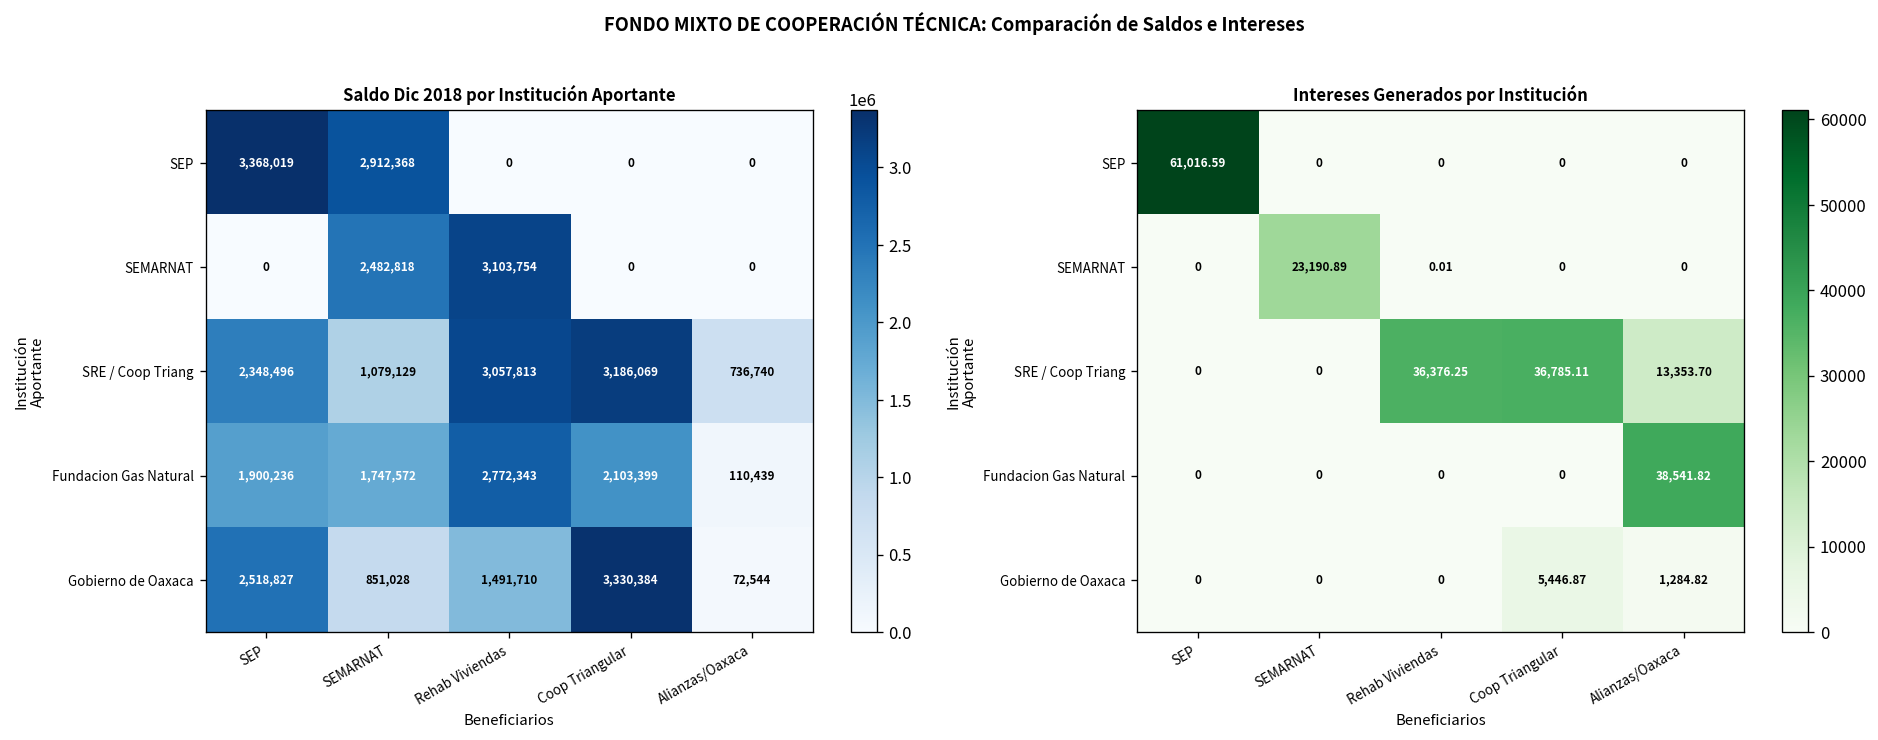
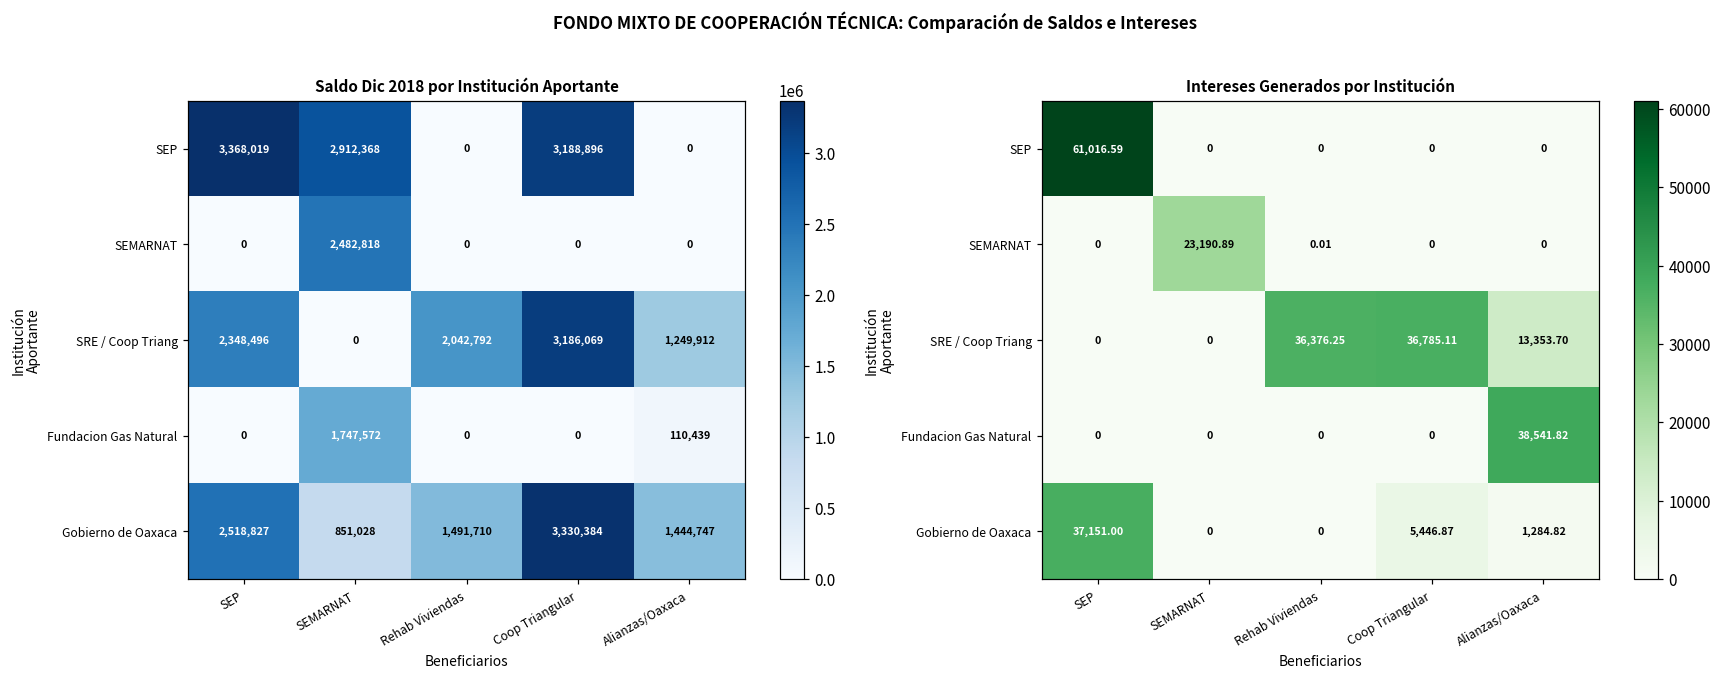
  {
    "Saldo Dic 2018 por Institución Aportante": {
      "SEP": {
        "SEP": "3,368,019",
        "SEMARNAT": "2,912,368",
        "Rehab Viviendas": "0",
-       "Coop Triangular": "0",
+       "Coop Triangular": "3,188,896",
        "Alianzas/Oaxaca": "0"
      },
      "SEMARNAT": {
        "SEP": "0",
        "SEMARNAT": "2,482,818",
-       "Rehab Viviendas": "3,103,754",
+       "Rehab Viviendas": "0",
        "Coop Triangular": "0",
        "Alianzas/Oaxaca": "0"
      },
      "SRE / Coop Triang": {
        "SEP": "2,348,496",
-       "SEMARNAT": "1,079,129",
-       "Rehab Viviendas": "3,057,813",
+       "SEMARNAT": "0",
+       "Rehab Viviendas": "2,042,792",
        "Coop Triangular": "3,186,069",
-       "Alianzas/Oaxaca": "736,740"
+       "Alianzas/Oaxaca": "1,249,912"
      },
      "Fundacion Gas Natural": {
-       "SEP": "1,900,236",
+       "SEP": "0",
        "SEMARNAT": "1,747,572",
-       "Rehab Viviendas": "2,772,343",
-       "Coop Triangular": "2,103,399",
+       "Rehab Viviendas": "0",
+       "Coop Triangular": "0",
        "Alianzas/Oaxaca": "110,439"
      },
      "Gobierno de Oaxaca": {
        "SEP": "2,518,827",
        "SEMARNAT": "851,028",
        "Rehab Viviendas": "1,491,710",
        "Coop Triangular": "3,330,384",
-       "Alianzas/Oaxaca": "72,544"
+       "Alianzas/Oaxaca": "1,444,747"
      }
    },
    "Intereses Generados por Institución": {
      "SEP": {
        "SEP": "61,016.59",
        "SEMARNAT": "0",
        "Rehab Viviendas": "0",
        "Coop Triangular": "0",
        "Alianzas/Oaxaca": "0"
      },
      "SEMARNAT": {
        "SEP": "0",
        "SEMARNAT": "23,190.89",
        "Rehab Viviendas": "0.01",
        "Coop Triangular": "0",
        "Alianzas/Oaxaca": "0"
      },
      "SRE / Coop Triang": {
        "SEP": "0",
        "SEMARNAT": "0",
        "Rehab Viviendas": "36,376.25",
        "Coop Triangular": "36,785.11",
        "Alianzas/Oaxaca": "13,353.70"
      },
      "Fundacion Gas Natural": {
        "SEP": "0",
        "SEMARNAT": "0",
        "Rehab Viviendas": "0",
        "Coop Triangular": "0",
        "Alianzas/Oaxaca": "38,541.82"
      },
      "Gobierno de Oaxaca": {
-       "SEP": "0",
+       "SEP": "37,151.00",
        "SEMARNAT": "0",
        "Rehab Viviendas": "0",
        "Coop Triangular": "5,446.87",
        "Alianzas/Oaxaca": "1,284.82"
      }
    }
  }
